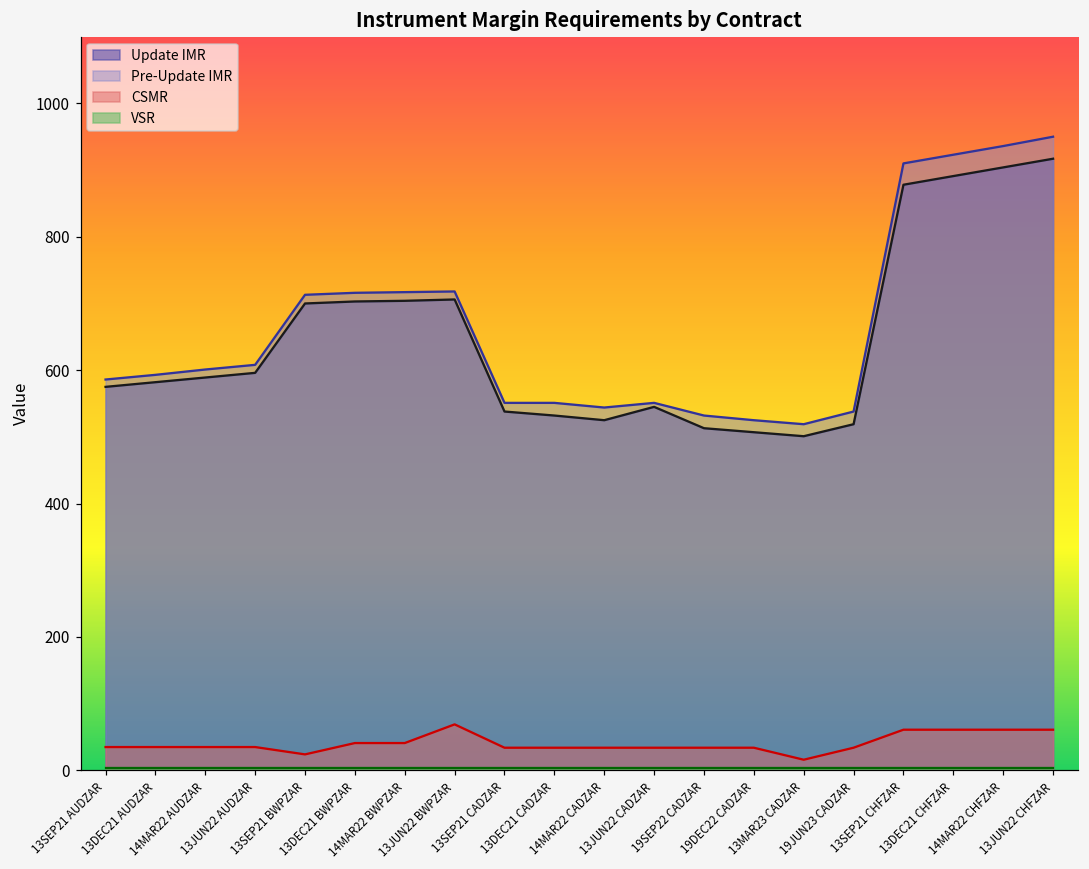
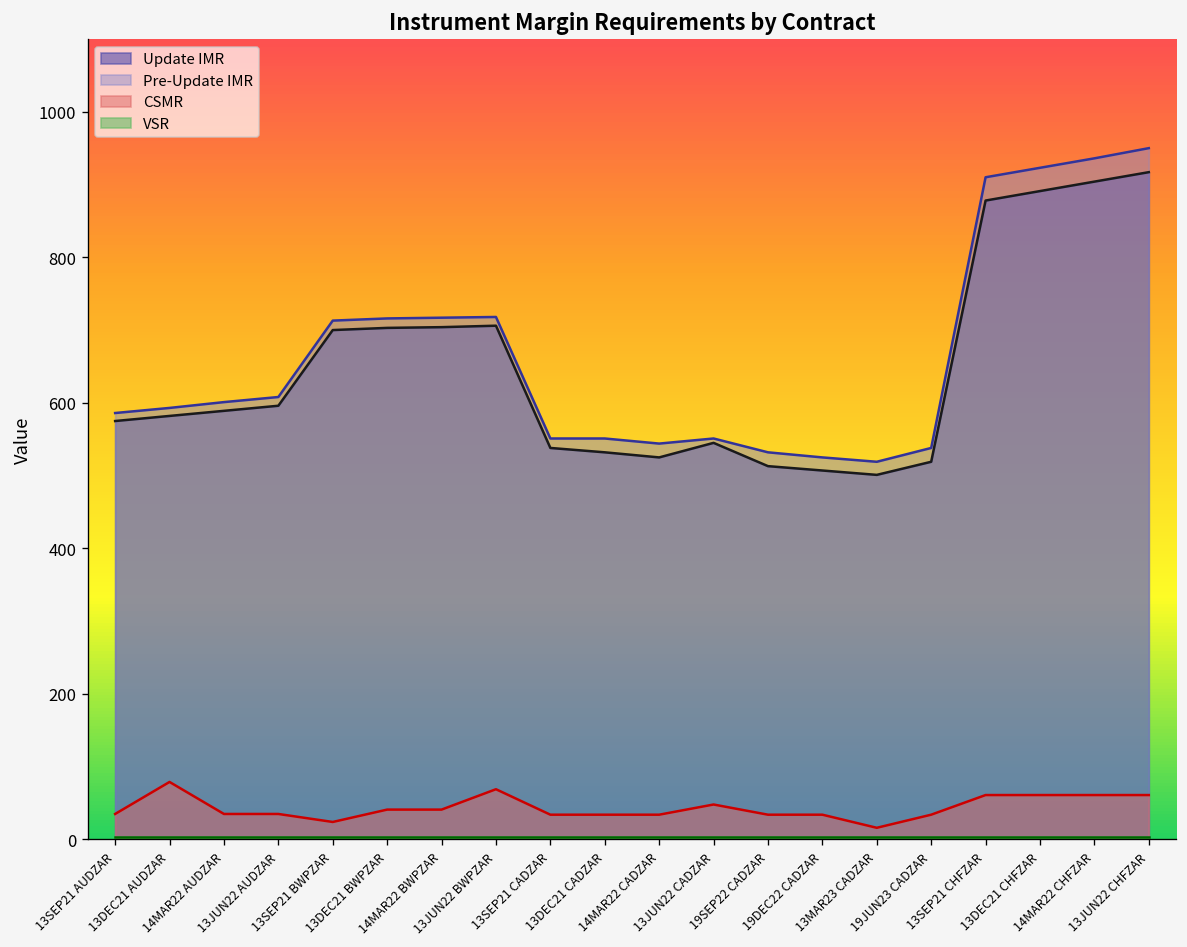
  {
    "CSMR": {
      "13SEP21 AUDZAR": 40,
-     "13DEC21 AUDZAR": 40,
+     "13DEC21 AUDZAR": 80,
      "14MAR22 AUDZAR": 40,
      "13JUN22 AUDZAR": 40,
      "13SEP21 BWPZAR": 20,
      "13DEC21 BWPZAR": 40,
      "14MAR22 BWPZAR": 40,
      "13JUN22 BWPZAR": 70,
      "13SEP21 CADZAR": 30,
      "13DEC21 CADZAR": 30,
      "14MAR22 CADZAR": 30,
-     "13JUN22 CADZAR": 30,
+     "13JUN22 CADZAR": 50,
      "19SEP22 CADZAR": 30,
      "19DEC22 CADZAR": 30,
      "13MAR23 CADZAR": 20,
      "19JUN23 CADZAR": 30,
      "13SEP21 CHFZAR": 60,
      "13DEC21 CHFZAR": 60,
      "14MAR22 CHFZAR": 60,
      "13JUN22 CHFZAR": 60
    },
    "VSR": {
      "13SEP21 AUDZAR": 0,
      "13DEC21 AUDZAR": 0,
      "14MAR22 AUDZAR": 0,
      "13JUN22 AUDZAR": 0,
      "13SEP21 BWPZAR": 0,
      "13DEC21 BWPZAR": 0,
      "14MAR22 BWPZAR": 0,
      "13JUN22 BWPZAR": 0,
      "13SEP21 CADZAR": 0,
      "13DEC21 CADZAR": 0,
      "14MAR22 CADZAR": 0,
      "13JUN22 CADZAR": 0,
      "19SEP22 CADZAR": 0,
      "19DEC22 CADZAR": 0,
      "13MAR23 CADZAR": 0,
      "19JUN23 CADZAR": 0,
      "13SEP21 CHFZAR": 0,
      "13DEC21 CHFZAR": 0,
      "14MAR22 CHFZAR": 0,
      "13JUN22 CHFZAR": 0
    }
  }
